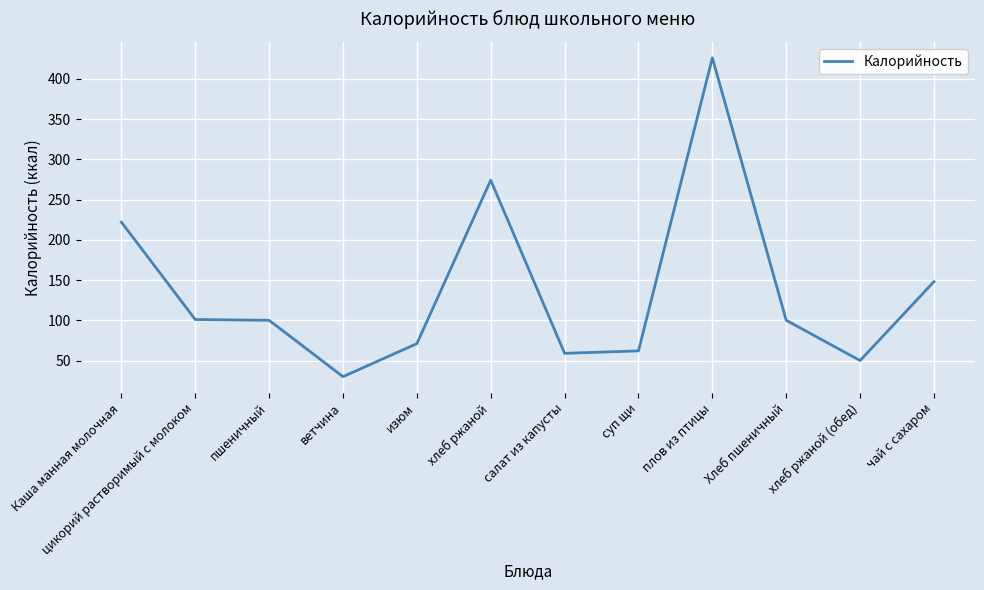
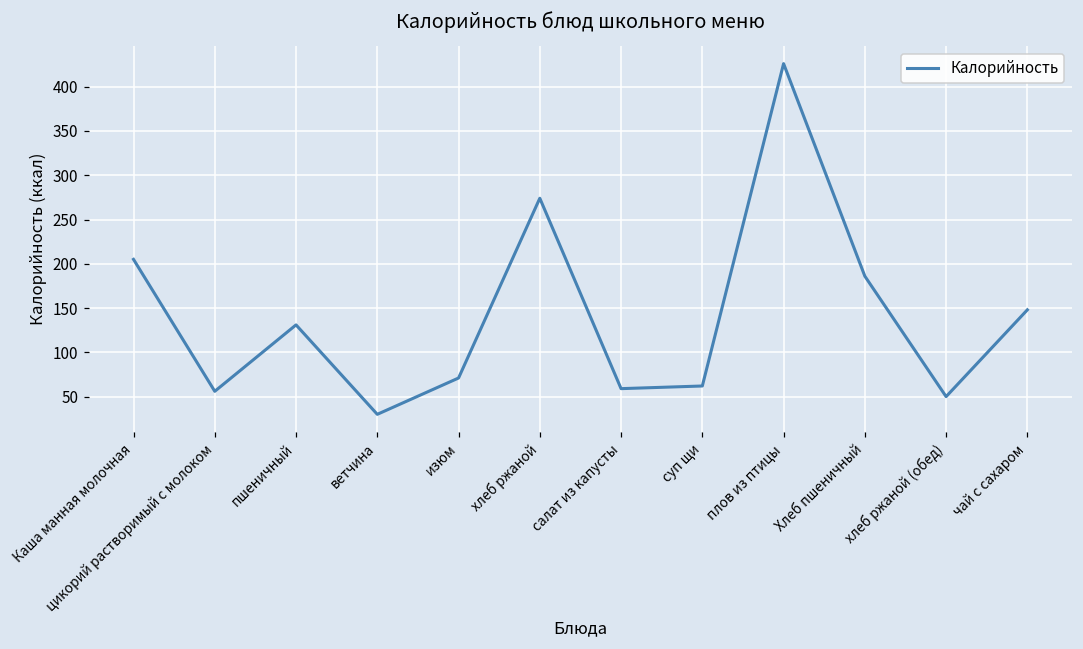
  {
-   "Каша манная молочная": 220,
-   "цикорий растворимый с молоком": 100,
-   "пшеничный": 100,
+   "Каша манная молочная": 210,
+   "цикорий растворимый с молоком": 60,
+   "пшеничный": 130,
    "ветчина": 30,
    "изюм": 70,
    "хлеб ржаной": 270,
    "салат из капусты": 60,
    "суп щи": 60,
    "плов из птицы": 430,
-   "Хлеб пшеничный": 100,
+   "Хлеб пшеничный": 190,
    "хлеб ржаной (обед)": 50,
    "чай с сахаром": 150
  }
